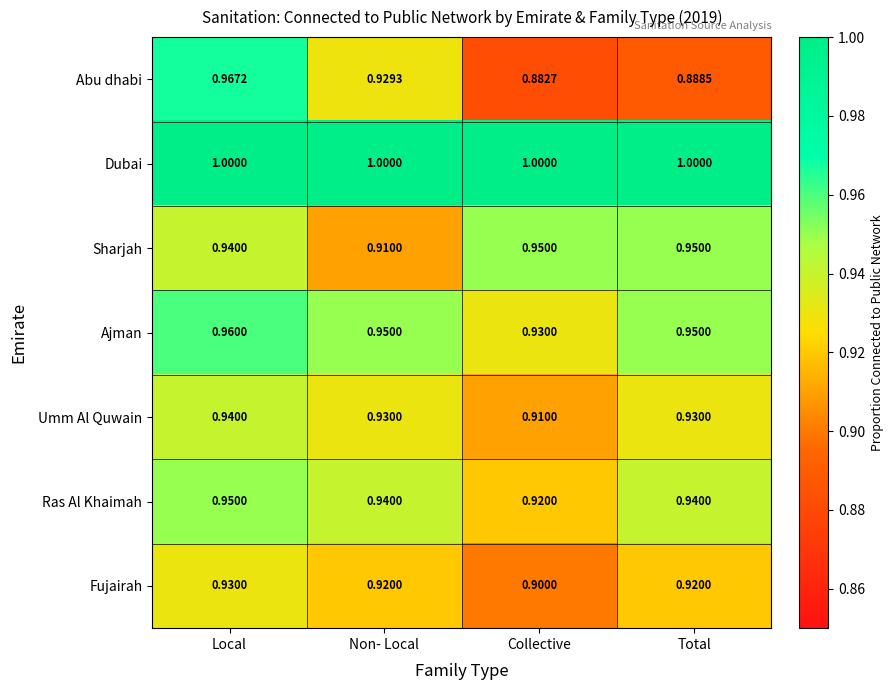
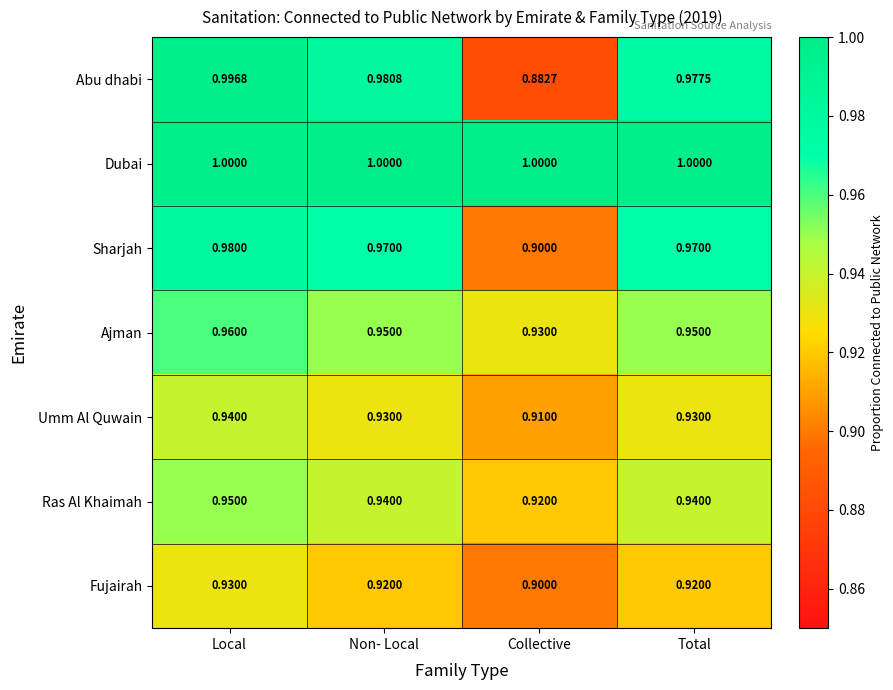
  {
    "Abu dhabi": {
-     "Local": 0.9672,
-     "Non- Local": 0.9293,
+     "Local": 0.9968,
+     "Non- Local": 0.9808,
      "Collective": 0.8827,
-     "Total": 0.8885
+     "Total": 0.9775
    },
    "Dubai": {
      "Local": 1.0000,
      "Non- Local": 1.0000,
      "Collective": 1.0000,
      "Total": 1.0000
    },
    "Sharjah": {
-     "Local": 0.9400,
-     "Non- Local": 0.9100,
-     "Collective": 0.9500,
-     "Total": 0.9500
+     "Local": 0.9800,
+     "Non- Local": 0.9700,
+     "Collective": 0.9000,
+     "Total": 0.9700
    },
    "Ajman": {
      "Local": 0.9600,
      "Non- Local": 0.9500,
      "Collective": 0.9300,
      "Total": 0.9500
    },
    "Umm Al Quwain": {
      "Local": 0.9400,
      "Non- Local": 0.9300,
      "Collective": 0.9100,
      "Total": 0.9300
    },
    "Ras Al Khaimah": {
      "Local": 0.9500,
      "Non- Local": 0.9400,
      "Collective": 0.9200,
      "Total": 0.9400
    },
    "Fujairah": {
      "Local": 0.9300,
      "Non- Local": 0.9200,
      "Collective": 0.9000,
      "Total": 0.9200
    }
  }
